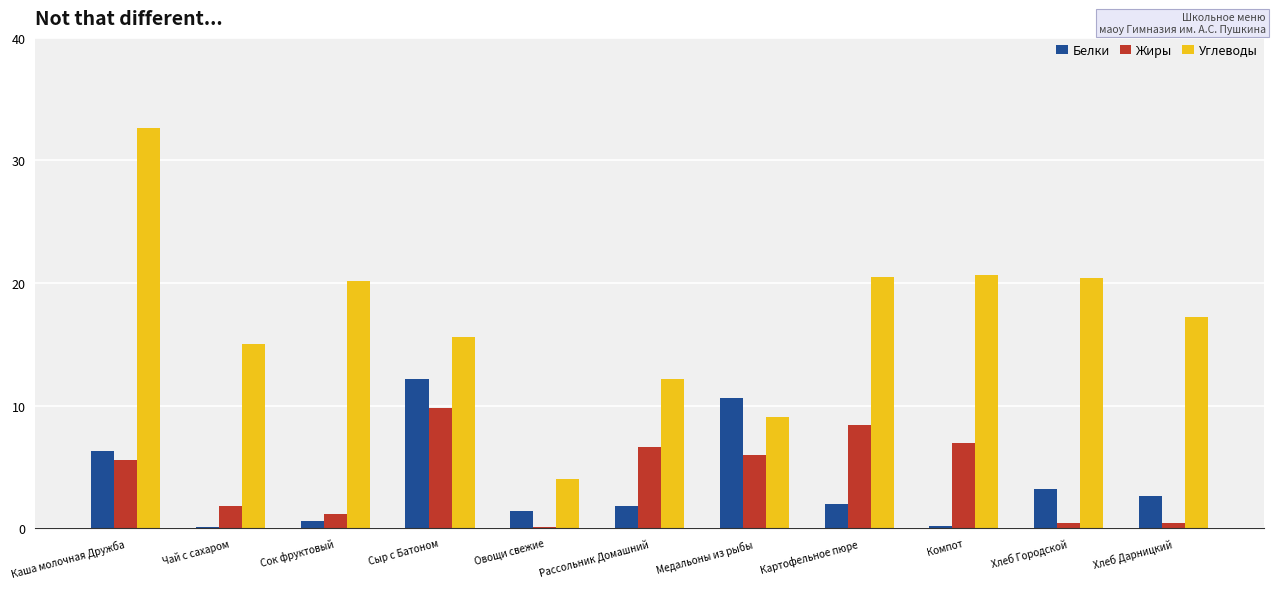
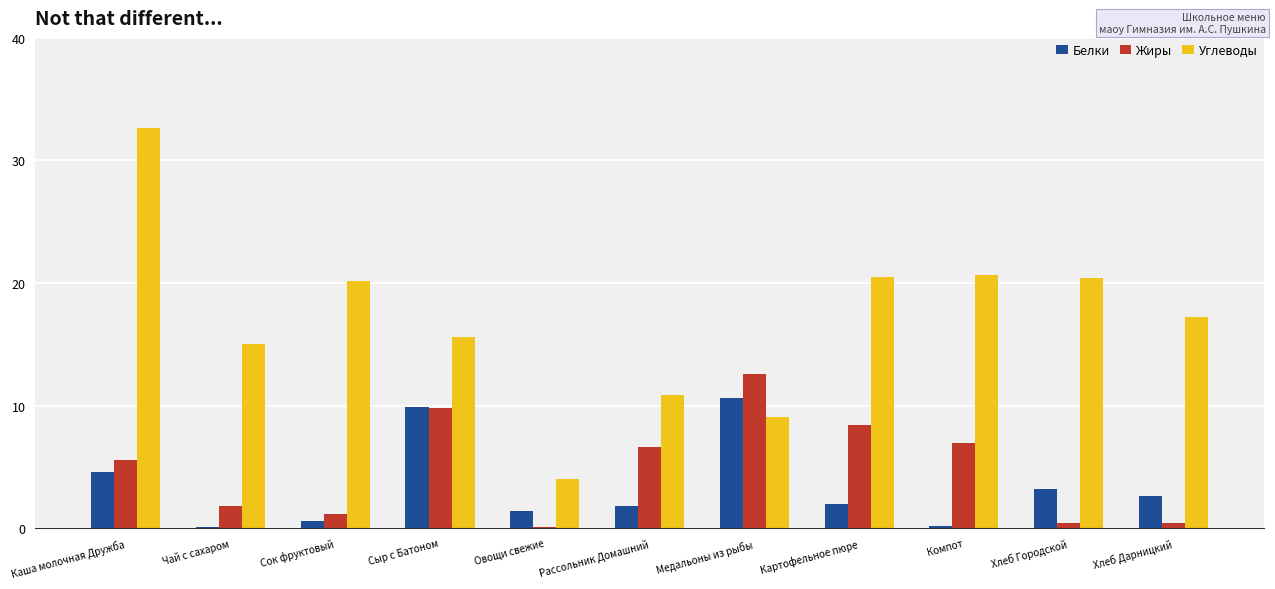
  {
    "Белки": {
-     "Каша молочная Дружба": 6.3,
+     "Каша молочная Дружба": 4.6,
      "Сок фруктовый": 0.6,
-     "Сыр с Батоном": 12.2,
+     "Сыр с Батоном": 9.9,
      "Овощи свежие": 1.4,
      "Рассольник Домашний": 1.8,
      "Медальоны из рыбы": 10.6,
      "Картофельное пюре": 2.0,
      "Хлеб Городской": 3.2,
      "Хлеб Дарницкий": 2.6
    },
    "Жиры": {
      "Каша молочная Дружба": 5.6,
      "Чай с сахаром": 1.8,
      "Сок фруктовый": 1.2,
      "Сыр с Батоном": 9.8,
      "Рассольник Домашний": 6.6,
-     "Медальоны из рыбы": 6.0,
+     "Медальоны из рыбы": 12.6,
      "Картофельное пюре": 8.4,
      "Компот": 7.0,
      "Хлеб Городской": 0.4,
      "Хлеб Дарницкий": 0.4
    },
    "Углеводы": {
      "Каша молочная Дружба": 32.6,
      "Чай с сахаром": 15.0,
      "Сок фруктовый": 20.2,
      "Сыр с Батоном": 15.6,
      "Овощи свежие": 4.1,
-     "Рассольник Домашний": 12.2,
+     "Рассольник Домашний": 10.9,
      "Медальоны из рыбы": 9.1,
      "Картофельное пюре": 20.5,
      "Компот": 20.7,
      "Хлеб Городской": 20.4,
      "Хлеб Дарницкий": 17.2
    }
  }
